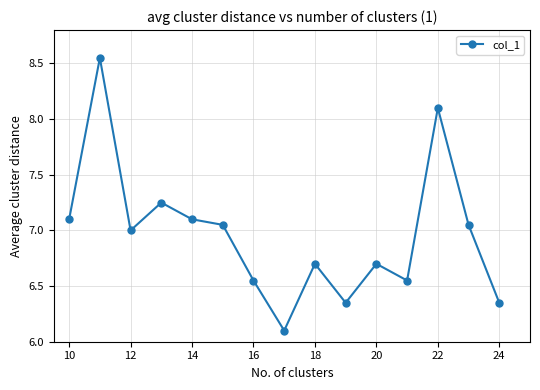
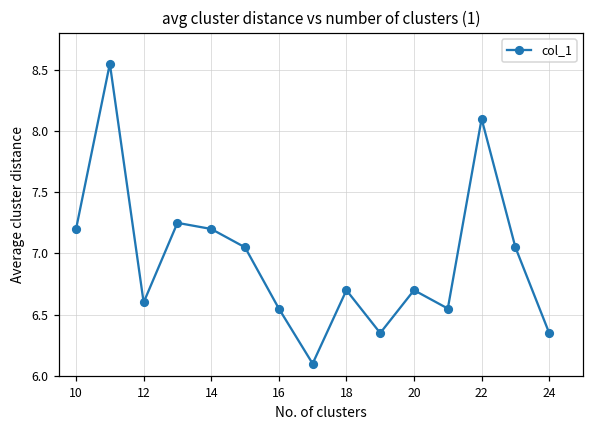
  {
-   "10": 7.1,
-   "12": 7.0,
-   "14": 7.1,
+   "10": 7.2,
+   "12": 6.6,
+   "14": 7.2,
    "16": 6.55,
    "18": 6.7,
    "20": 6.7,
    "22": 8.1,
    "24": 6.35
  }
